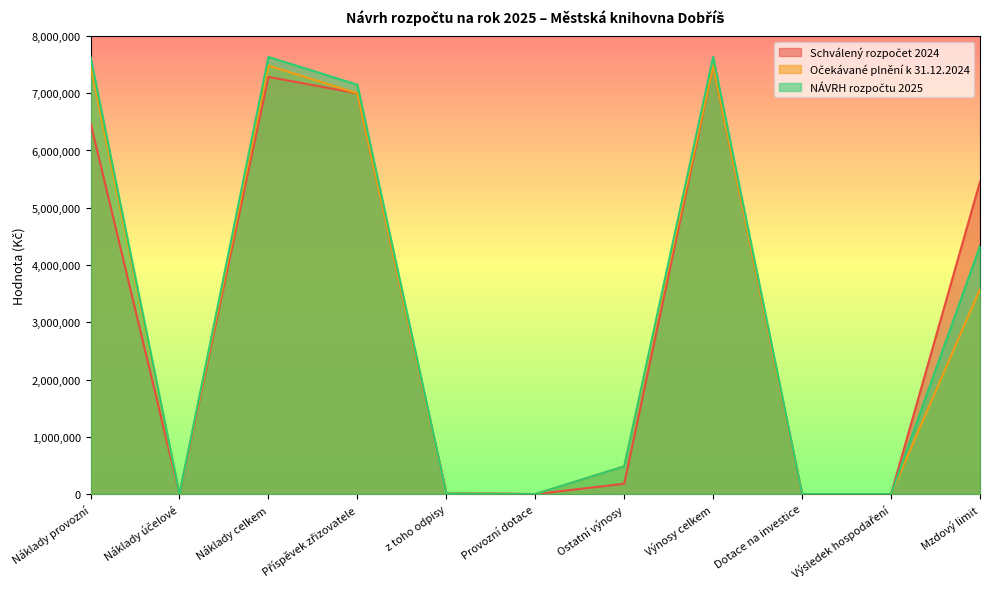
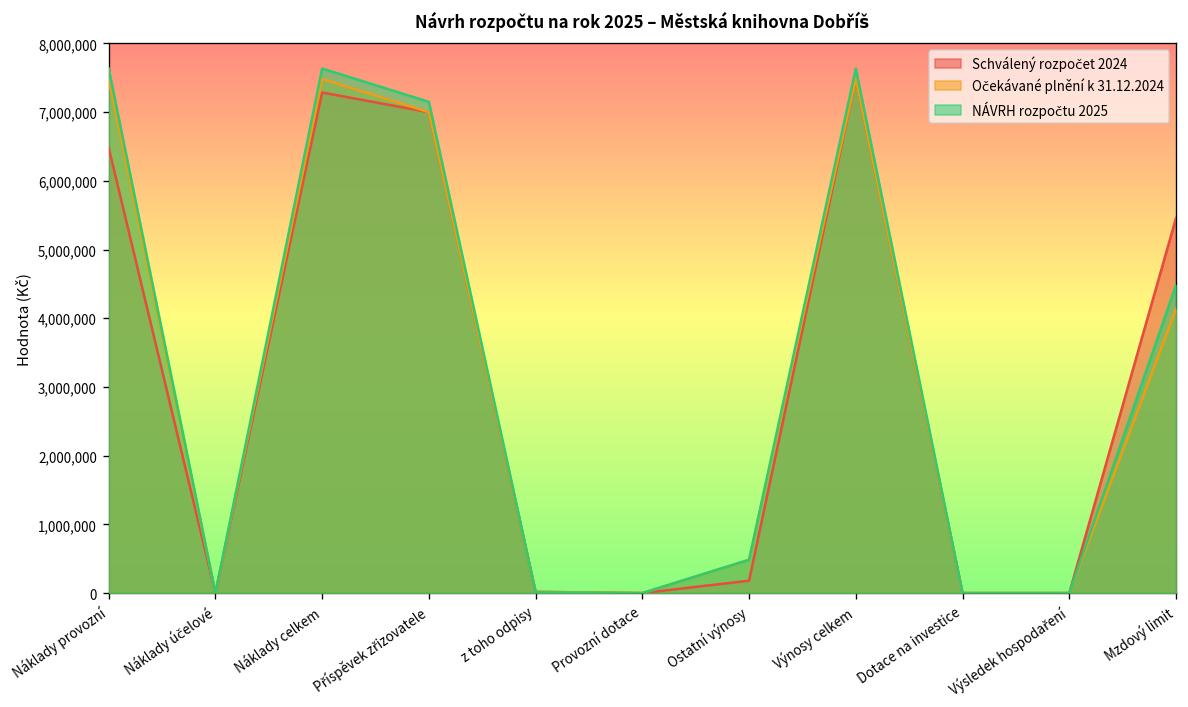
  {
    "Schválený rozpočet 2024": {
      "Náklady provozní": "6,500,000",
      "Náklady celkem": "7,300,000",
      "Ostatní výnosy": "200,000",
      "Mzdový limit": "5,500,000"
    },
    "Očekávané plnění k 31.12.2024": {
      "Náklady provozní": "7,500,000",
      "Náklady celkem": "7,500,000",
-     "Mzdový limit": "3,600,000"
+     "Mzdový limit": "4,100,000"
    },
    "NÁVRH rozpočtu 2025": {
      "Náklady provozní": "7,600,000",
      "Náklady celkem": "7,600,000",
      "Příspěvek zřizovatele": "7,100,000",
      "Výnosy celkem": "7,600,000",
-     "Mzdový limit": "4,300,000"
+     "Mzdový limit": "4,500,000"
    }
  }
